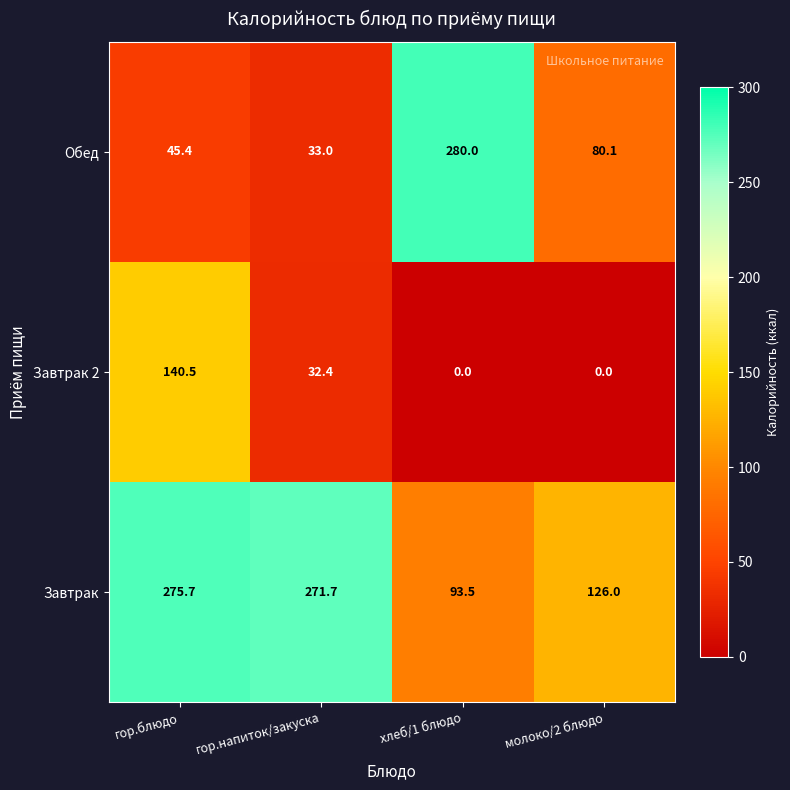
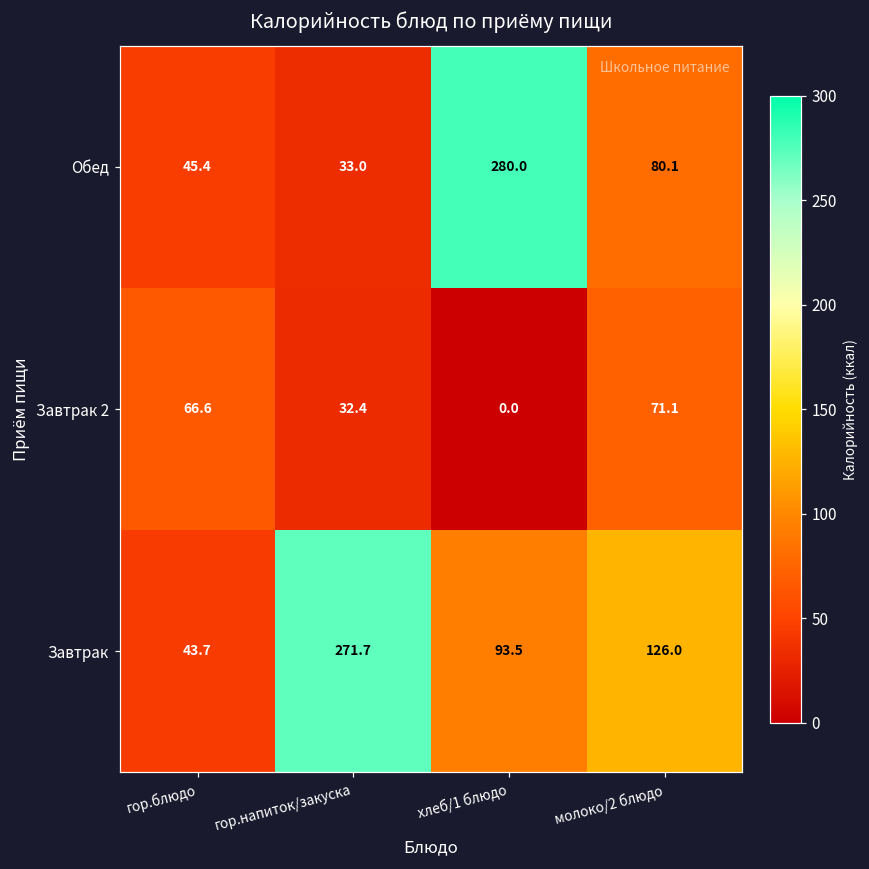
  {
    "Обед": {
      "гор.блюдо": 45.4,
      "гор.напиток/закуска": 33.0,
      "хлеб/1 блюдо": 280.0
    },
    "Завтрак 2": {
-     "гор.блюдо": 140.5,
+     "гор.блюдо": 66.6,
      "гор.напиток/закуска": 32.4,
      "хлеб/1 блюдо": 0.0,
-     "молоко/2 блюдо": 0.0
+     "молоко/2 блюдо": 71.1
    },
    "Завтрак": {
-     "гор.блюдо": 275.7,
+     "гор.блюдо": 43.7,
      "гор.напиток/закуска": 271.7,
      "хлеб/1 блюдо": 93.5,
      "молоко/2 блюдо": 126.0
    }
  }
